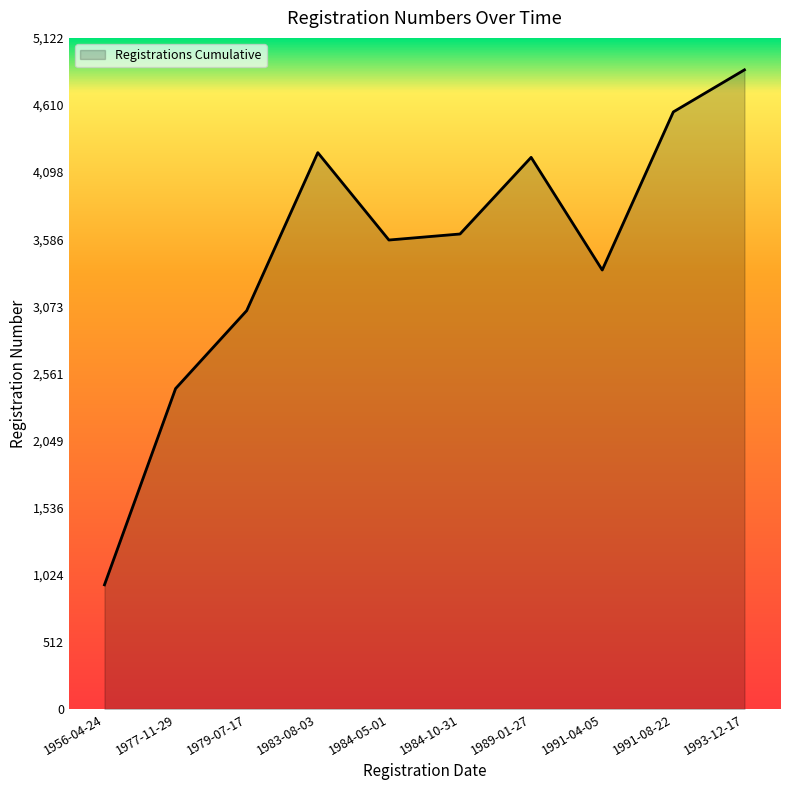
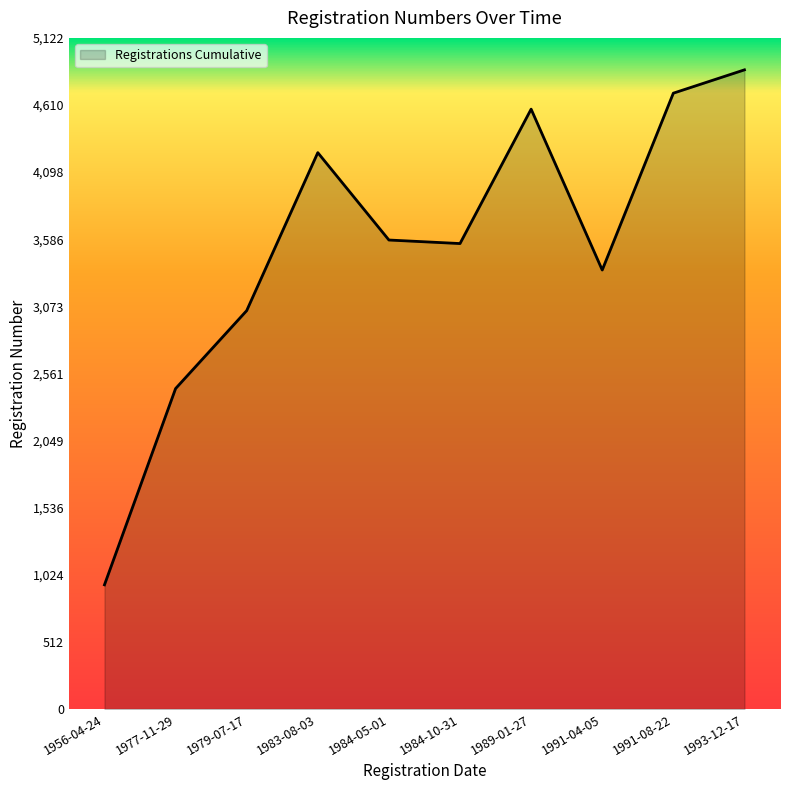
  {
    "1956-04-24": "950",
    "1977-11-29": "2,450",
    "1979-07-17": "3,040",
    "1983-08-03": "4,250",
    "1984-05-01": "3,580",
-   "1984-10-31": "3,630",
-   "1989-01-27": "4,210",
+   "1984-10-31": "3,550",
+   "1989-01-27": "4,580",
    "1991-04-05": "3,350",
-   "1991-08-22": "4,560",
+   "1991-08-22": "4,700",
    "1993-12-17": "4,880"
  }
